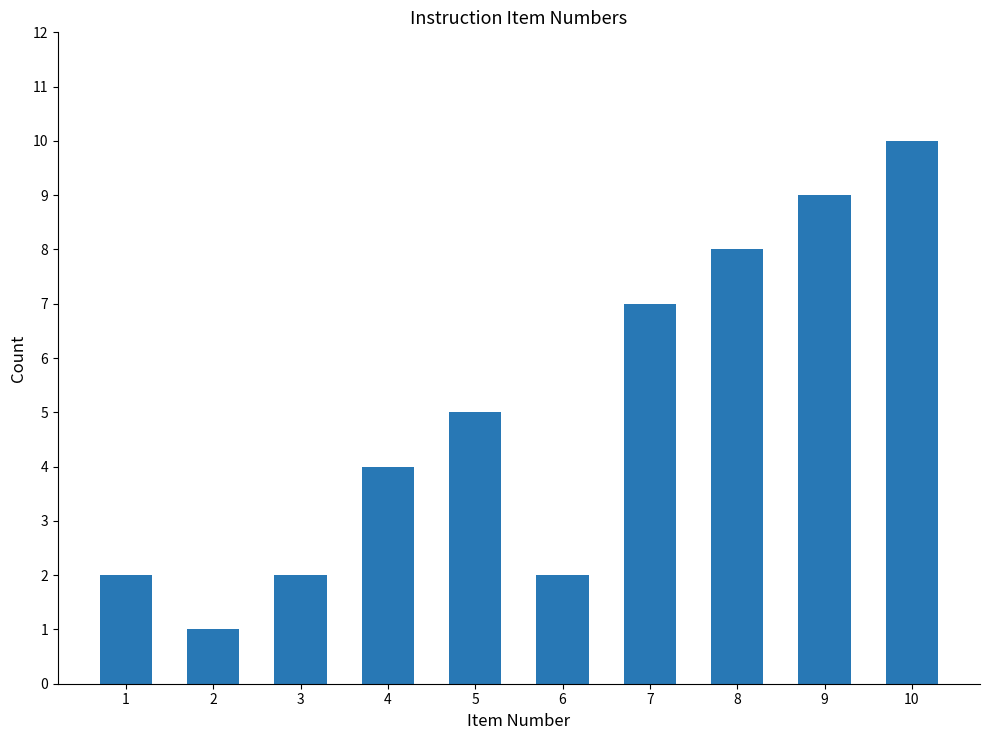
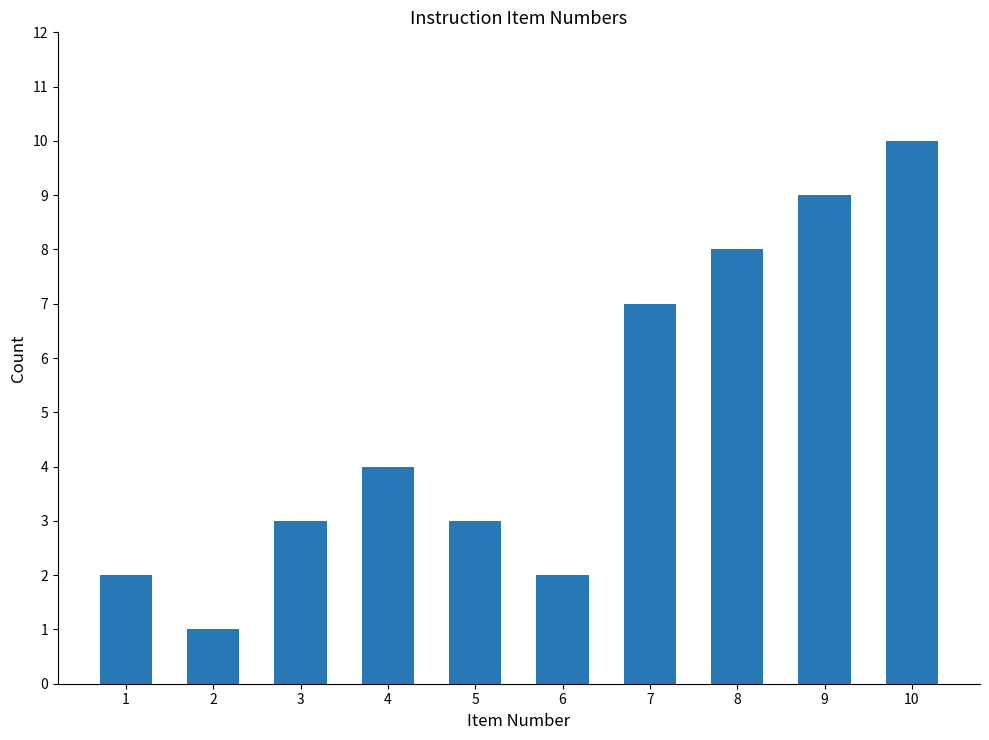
  {
    "1": 2,
    "2": 1,
-   "3": 2,
+   "3": 3,
    "4": 4,
-   "5": 5,
+   "5": 3,
    "6": 2,
    "7": 7,
    "8": 8,
    "9": 9,
    "10": 10
  }
